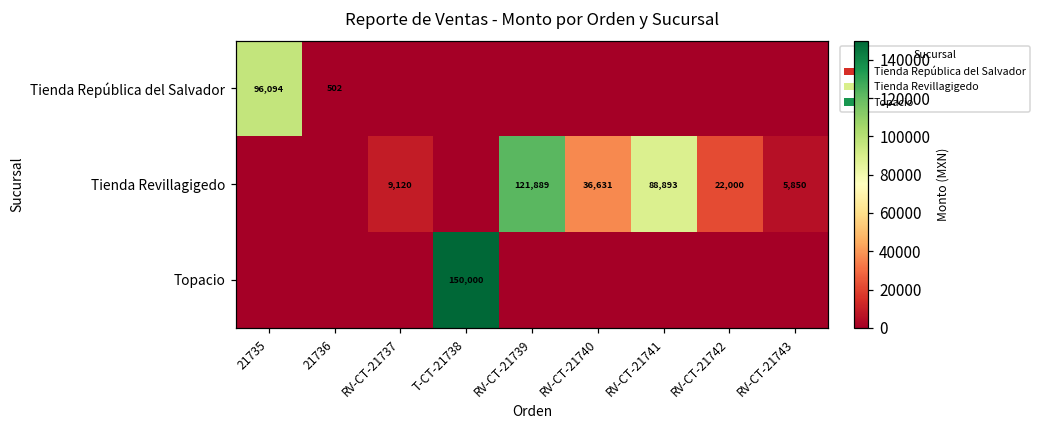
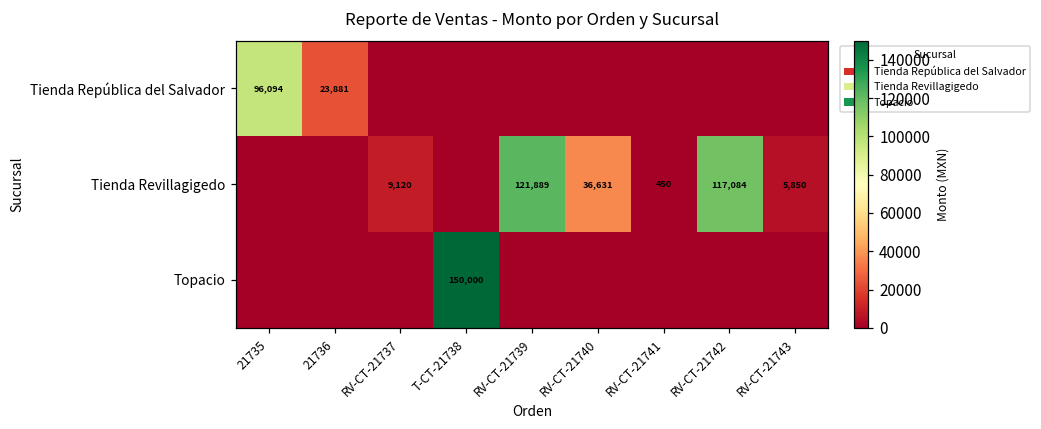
  {
    "Tienda República del Salvador": {
      "21735": "96,094",
-     "21736": "502"
+     "21736": "23,881"
    },
    "Tienda Revillagigedo": {
      "RV-CT-21737": "9,120",
      "RV-CT-21739": "121,889",
      "RV-CT-21740": "36,631",
-     "RV-CT-21741": "88,893",
-     "RV-CT-21742": "22,000",
+     "RV-CT-21741": "450",
+     "RV-CT-21742": "117,084",
      "RV-CT-21743": "5,850"
    },
    "Topacio": {
      "T-CT-21738": "150,000"
    }
  }
